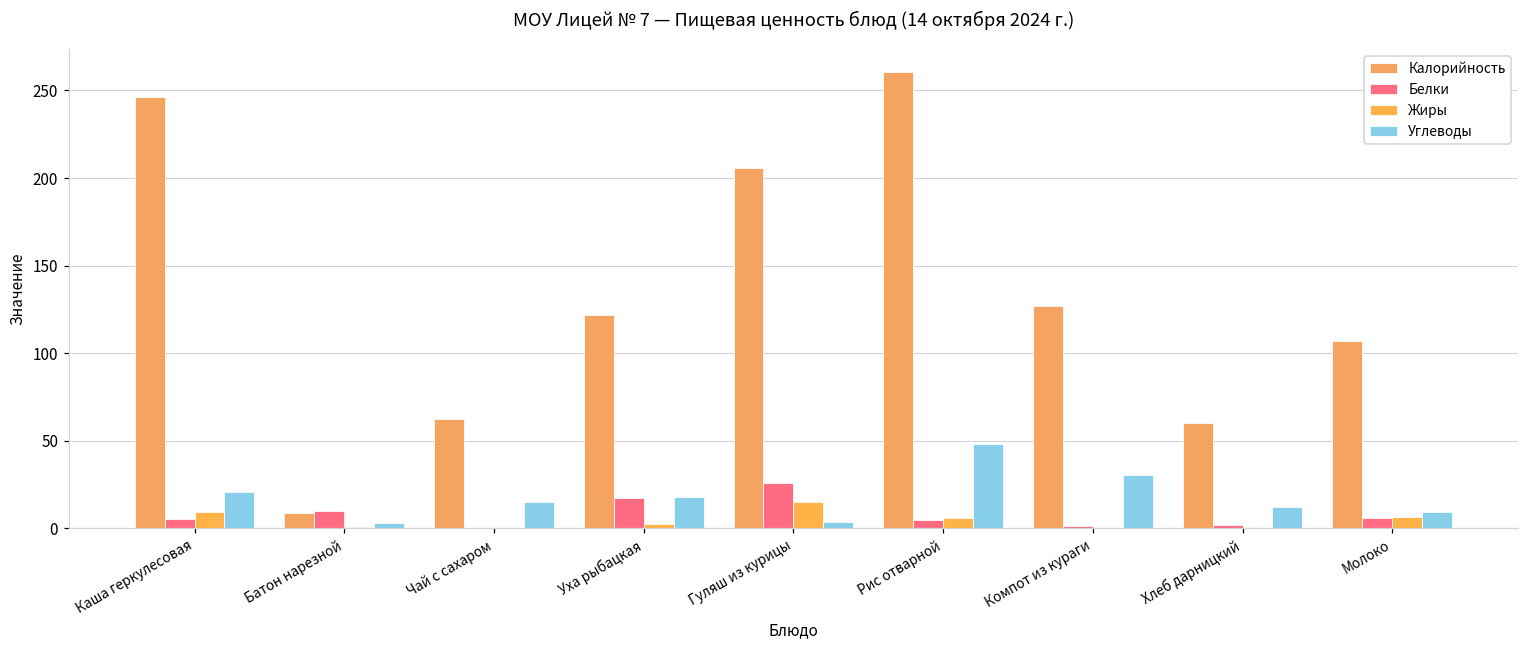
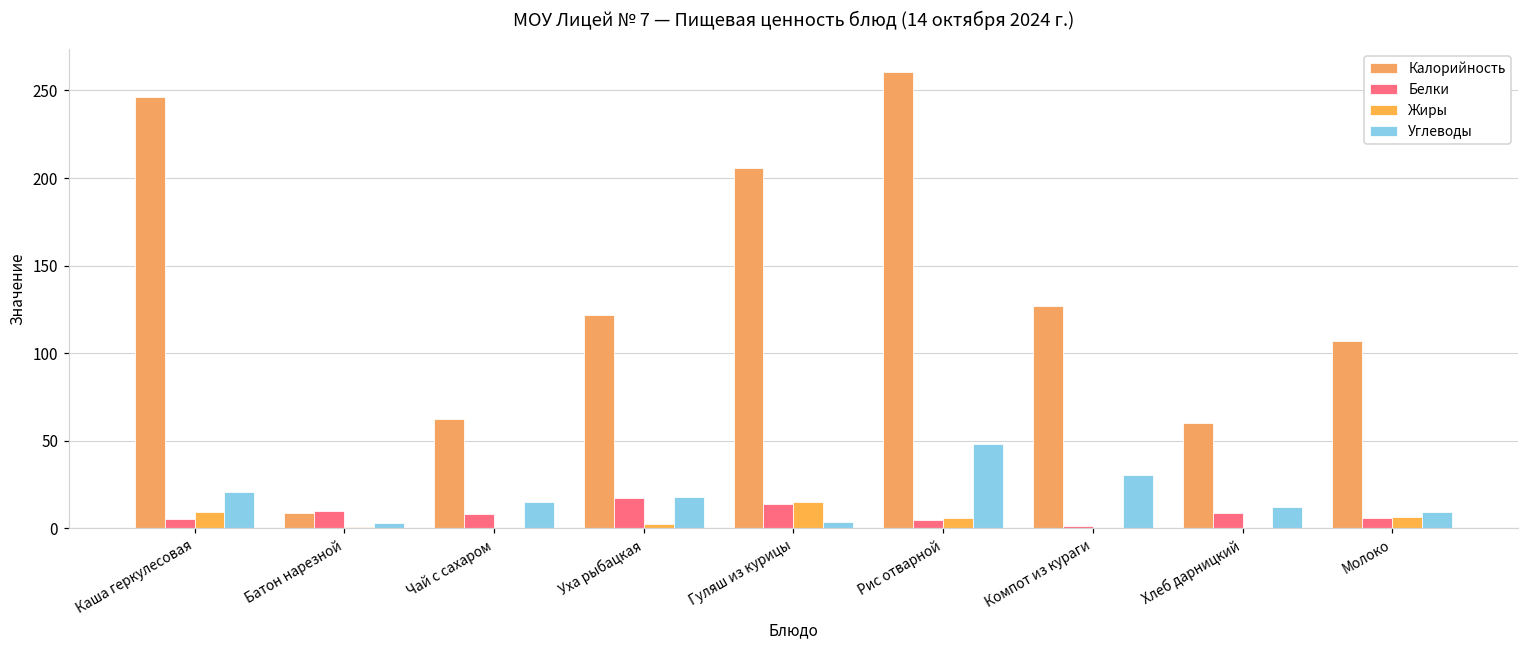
  {
    "Белки": {
      "Каша геркулесовая": 5,
      "Батон нарезной": 10,
-     "Чай с сахаром": 0,
+     "Чай с сахаром": 8,
      "Уха рыбацкая": 17,
-     "Гуляш из курицы": 26,
+     "Гуляш из курицы": 14,
      "Рис отварной": 5,
-     "Хлеб дарницкий": 2,
+     "Хлеб дарницкий": 8,
      "Молоко": 6
    },
    "Углеводы": {
      "Каша геркулесовая": 20,
      "Батон нарезной": 3,
      "Чай с сахаром": 15,
      "Уха рыбацкая": 18,
      "Гуляш из курицы": 4,
      "Рис отварной": 48,
      "Компот из кураги": 30,
      "Хлеб дарницкий": 12,
      "Молоко": 9
    }
  }
